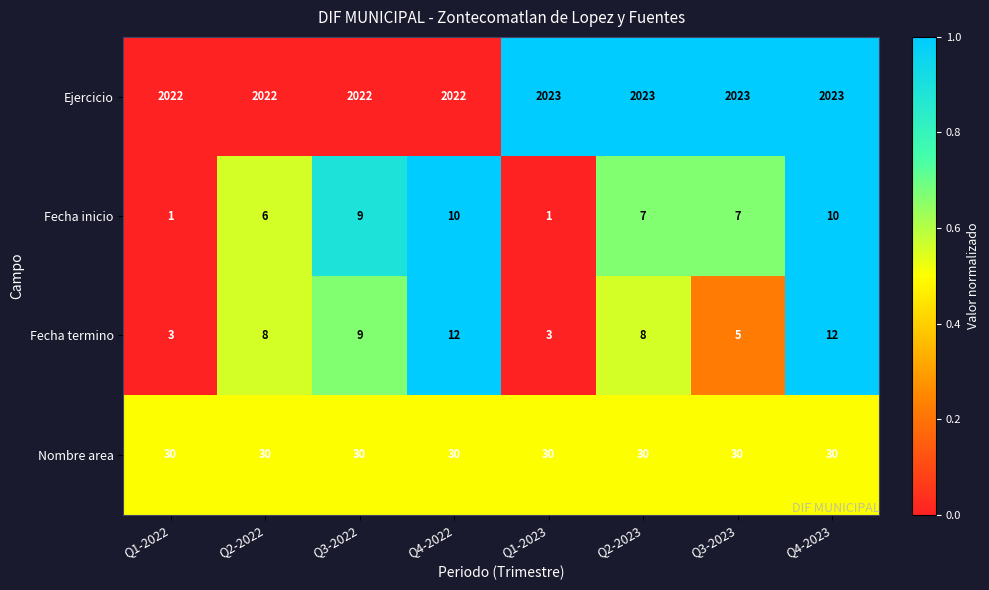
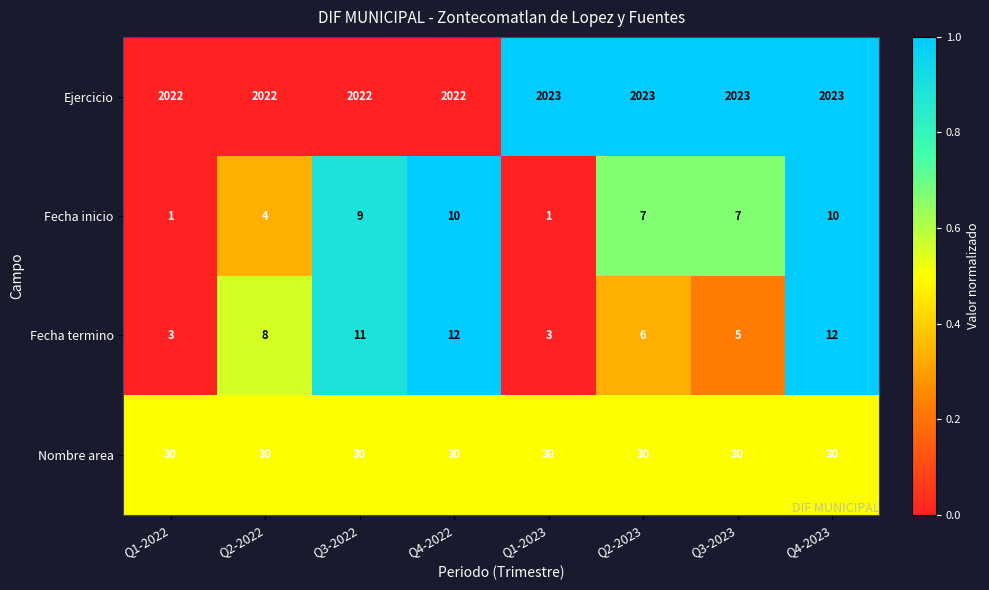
  {
    "Ejercicio": {
      "Q1-2022": 2022,
      "Q2-2022": 2022,
      "Q3-2022": 2022,
      "Q4-2022": 2022,
      "Q1-2023": 2023,
      "Q2-2023": 2023,
      "Q3-2023": 2023,
      "Q4-2023": 2023
    },
    "Fecha inicio": {
      "Q1-2022": 1,
-     "Q2-2022": 6,
+     "Q2-2022": 4,
      "Q3-2022": 9,
      "Q4-2022": 10,
      "Q1-2023": 1,
      "Q2-2023": 7,
      "Q3-2023": 7,
      "Q4-2023": 10
    },
    "Fecha termino": {
      "Q1-2022": 3,
      "Q2-2022": 8,
-     "Q3-2022": 9,
+     "Q3-2022": 11,
      "Q4-2022": 12,
      "Q1-2023": 3,
-     "Q2-2023": 8,
+     "Q2-2023": 6,
      "Q3-2023": 5,
      "Q4-2023": 12
    },
    "Nombre area": {
      "Q1-2022": 30,
      "Q2-2022": 30,
      "Q3-2022": 30,
      "Q4-2022": 30,
      "Q1-2023": 30,
      "Q2-2023": 30,
      "Q3-2023": 30
    }
  }
